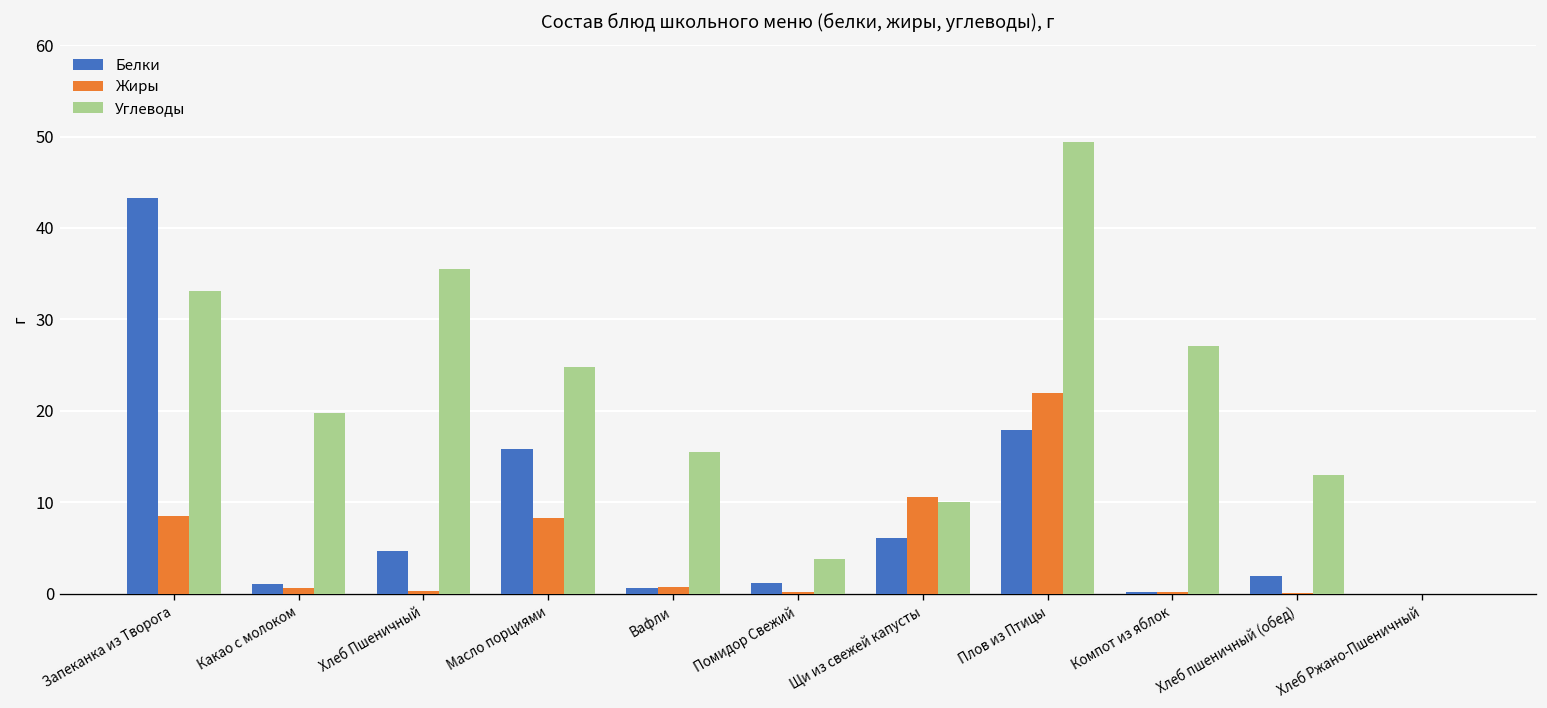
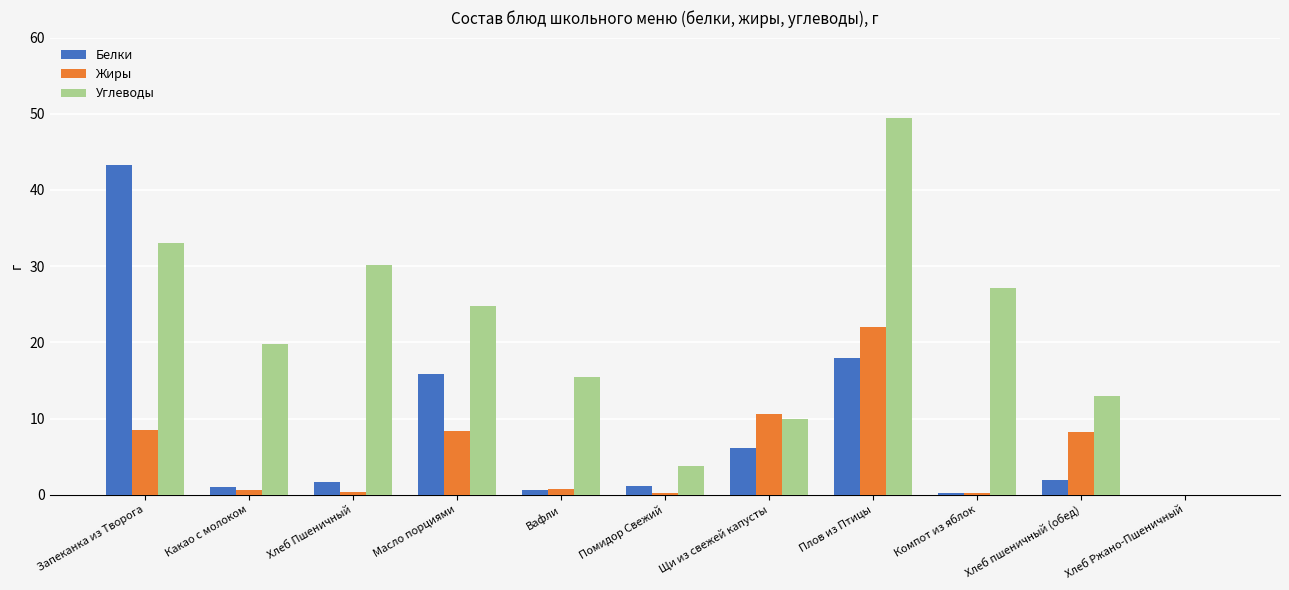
  {
    "Белки": {
      "Запеканка из Творога": 43,
      "Какао с молоком": 1,
-     "Хлеб Пшеничный": 5,
+     "Хлеб Пшеничный": 2,
      "Масло порциями": 16,
      "Вафли": 1,
      "Помидор Свежий": 1,
      "Щи из свежей капусты": 6,
      "Плов из Птицы": 18,
      "Хлеб пшеничный (обед)": 2,
      "Хлеб Ржано-Пшеничный": 0
    },
    "Жиры": {
      "Запеканка из Творога": 9,
      "Какао с молоком": 1,
      "Масло порциями": 8,
      "Вафли": 1,
      "Щи из свежей капусты": 11,
      "Плов из Птицы": 22,
-     "Хлеб пшеничный (обед)": 0,
+     "Хлеб пшеничный (обед)": 8,
      "Хлеб Ржано-Пшеничный": 0
    },
    "Углеводы": {
      "Запеканка из Творога": 33,
      "Какао с молоком": 20,
-     "Хлеб Пшеничный": 36,
+     "Хлеб Пшеничный": 30,
      "Масло порциями": 25,
      "Вафли": 16,
      "Помидор Свежий": 4,
      "Щи из свежей капусты": 10,
      "Плов из Птицы": 49,
      "Компот из яблок": 27,
      "Хлеб пшеничный (обед)": 13,
      "Хлеб Ржано-Пшеничный": 0
    }
  }
